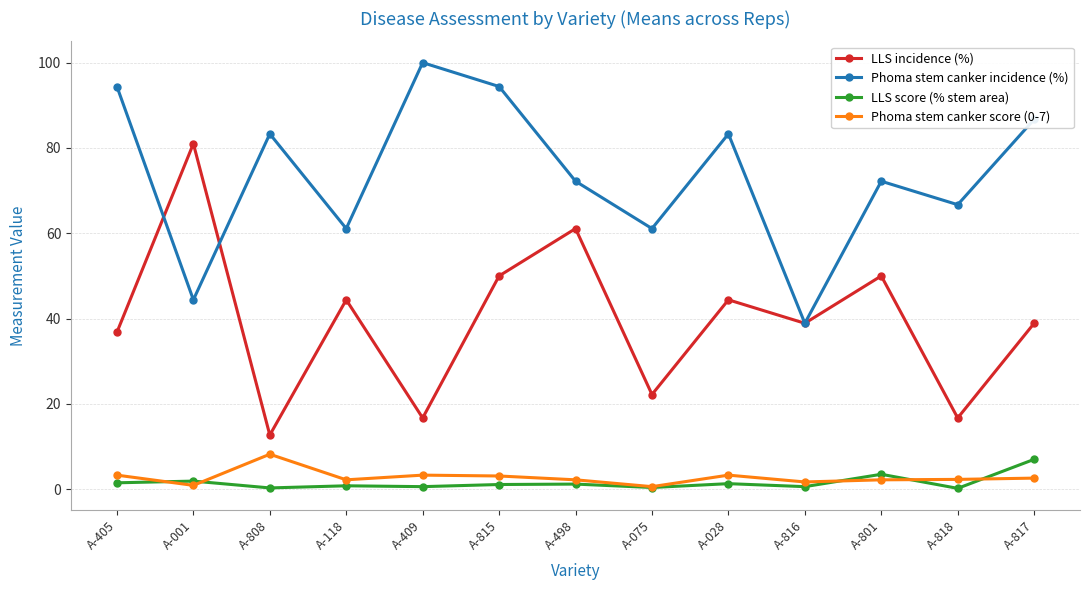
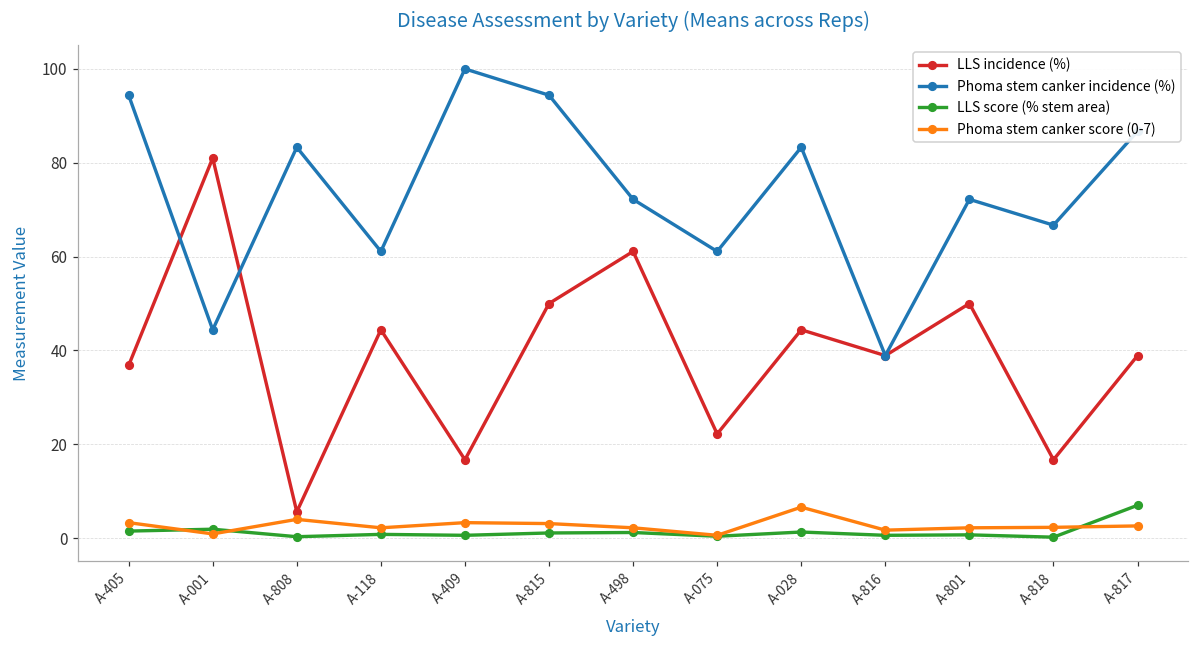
  {
    "LLS incidence (%)": {
      "A-405": 37,
      "A-001": 81,
-     "A-808": 13,
+     "A-808": 6,
      "A-118": 44,
      "A-409": 17,
      "A-815": 50,
      "A-498": 61,
      "A-075": 22,
      "A-028": 44,
      "A-801": 50,
      "A-818": 17,
      "A-817": 39
    },
    "Phoma stem canker incidence (%)": {
      "A-405": 94,
      "A-001": 44,
      "A-808": 83,
      "A-118": 61,
      "A-409": 100,
      "A-815": 94,
      "A-498": 72,
      "A-075": 61,
      "A-028": 83,
      "A-801": 72,
      "A-818": 67
    },
    "LLS score (% stem area)": {
      "A-405": 2,
      "A-001": 2,
      "A-808": 0,
      "A-118": 1,
      "A-409": 1,
      "A-815": 1,
      "A-498": 1,
      "A-028": 1,
      "A-816": 1,
-     "A-801": 4,
+     "A-801": 1,
      "A-818": 0,
      "A-817": 7
    },
    "Phoma stem canker score (0-7)": {
      "A-405": 3,
      "A-001": 1,
-     "A-808": 8,
+     "A-808": 4,
      "A-118": 2,
      "A-409": 3,
      "A-815": 3,
      "A-498": 2,
-     "A-028": 3,
+     "A-028": 7,
      "A-816": 2,
      "A-801": 2,
      "A-818": 2,
      "A-817": 3
    }
  }
